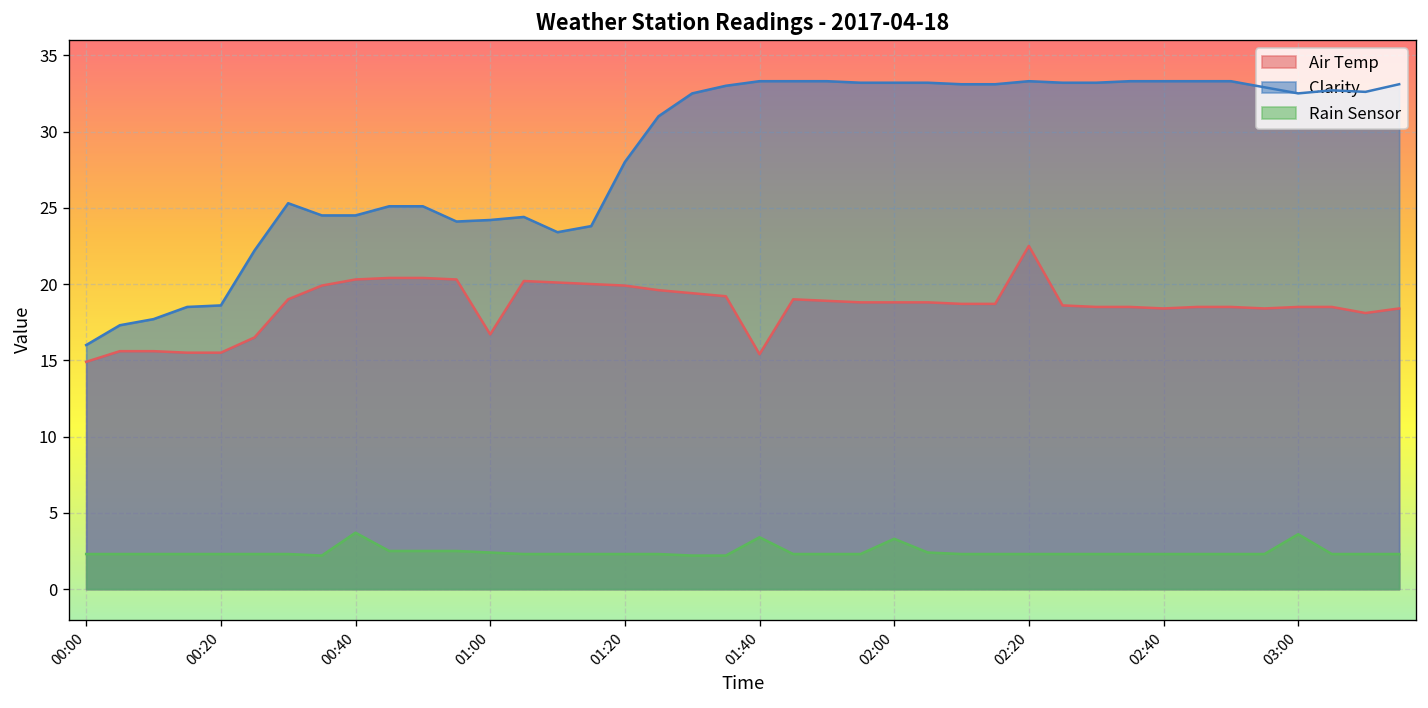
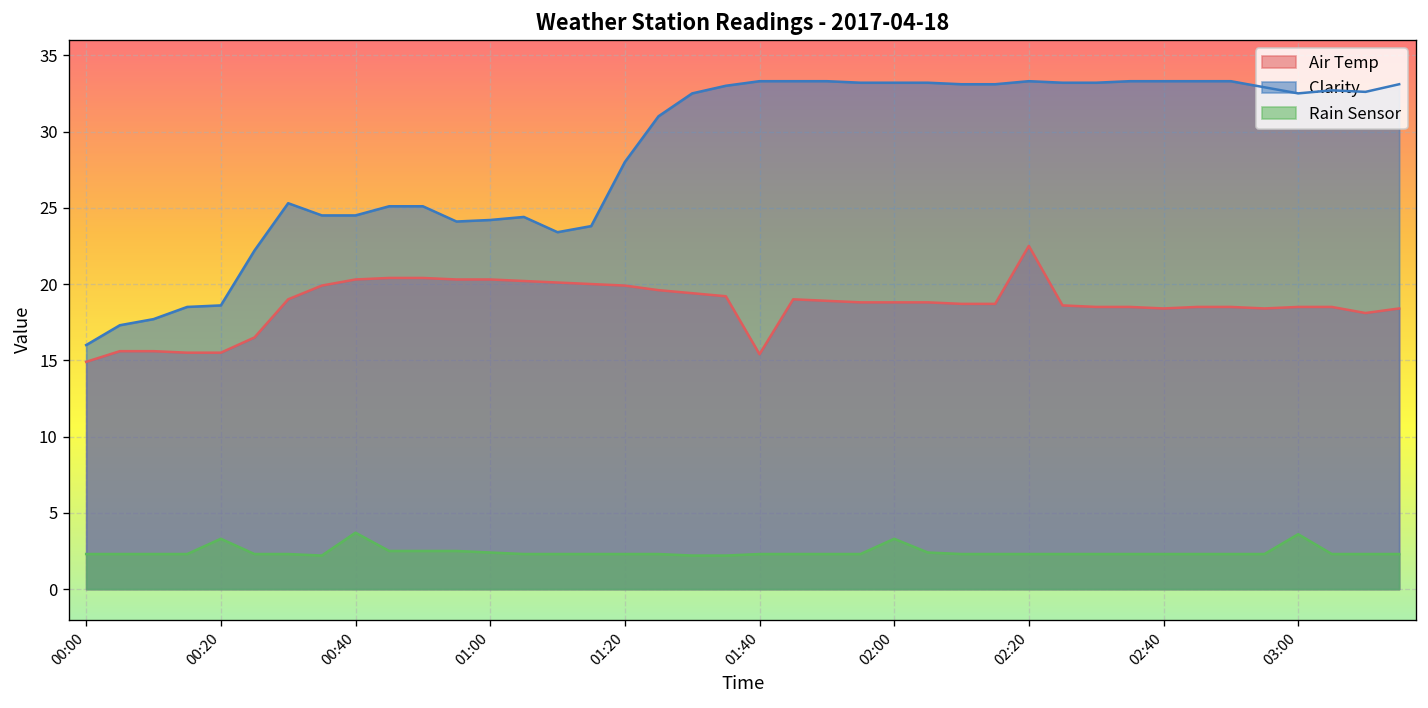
  {
    "Air Temp": {
      "00:00": 14.9,
      "00:20": 15.5,
      "00:40": 20.3,
-     "01:00": 16.7,
+     "01:00": 20.3,
      "01:20": 19.9,
      "01:40": 15.4,
      "02:00": 18.8,
      "02:20": 22.5,
      "02:40": 18.4,
      "03:00": 18.5
    },
    "Clarity": {
      "00:00": 16.0,
      "00:20": 18.6,
      "00:40": 24.5,
      "01:00": 24.2,
      "01:20": 28.0,
      "01:40": 33.3,
      "02:00": 33.2,
      "02:20": 33.3,
      "02:40": 33.3
    },
    "Rain Sensor": {
      "00:00": 2.3,
-     "00:20": 2.3,
+     "00:20": 3.3,
      "00:40": 3.7,
      "01:00": 2.4,
      "01:20": 2.3,
-     "01:40": 3.4,
+     "01:40": 2.3,
      "02:00": 3.3,
      "02:20": 2.3,
      "02:40": 2.3,
      "03:00": 3.6
    }
  }
